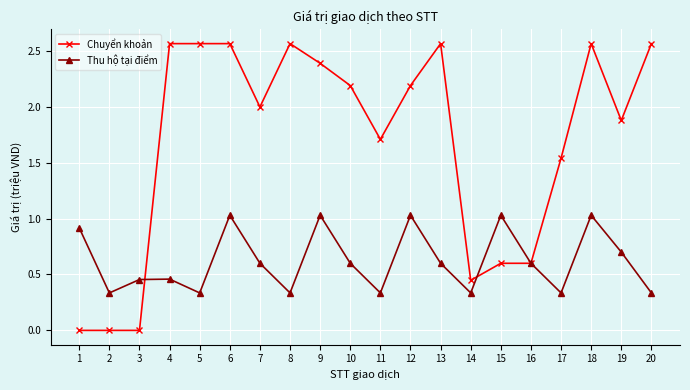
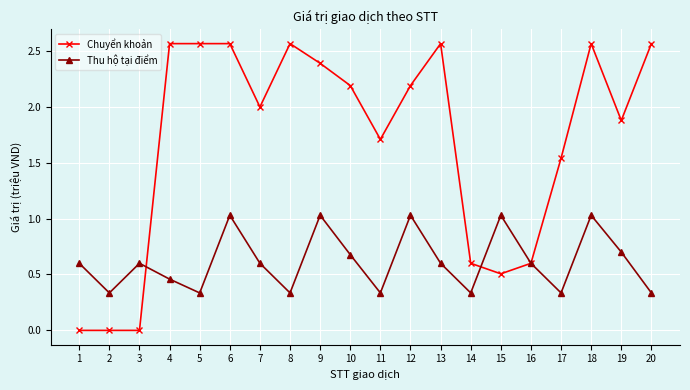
  {
    "Chuyển khoản": {
      "1": 0.00,
      "2": 0.00,
      "3": 0.00,
      "4": 2.56,
      "5": 2.56,
      "6": 2.56,
      "7": 2.00,
      "8": 2.56,
      "9": 2.39,
      "10": 2.19,
      "11": 1.71,
      "12": 2.19,
      "13": 2.56,
-     "14": 0.45,
-     "15": 0.60,
+     "14": 0.60,
+     "15": 0.51,
      "17": 1.54,
      "18": 2.56,
      "19": 1.88,
      "20": 2.56
    },
    "Thu hộ tại điểm": {
-     "1": 0.92,
+     "1": 0.60,
      "2": 0.34,
-     "3": 0.45,
+     "3": 0.60,
      "4": 0.46,
      "5": 0.34,
      "6": 1.03,
      "7": 0.60,
      "8": 0.34,
      "9": 1.03,
-     "10": 0.60,
+     "10": 0.68,
      "11": 0.34,
      "12": 1.03,
      "13": 0.60,
      "14": 0.34,
      "15": 1.03,
      "17": 0.34,
      "18": 1.03,
      "19": 0.70,
      "20": 0.34
    }
  }
